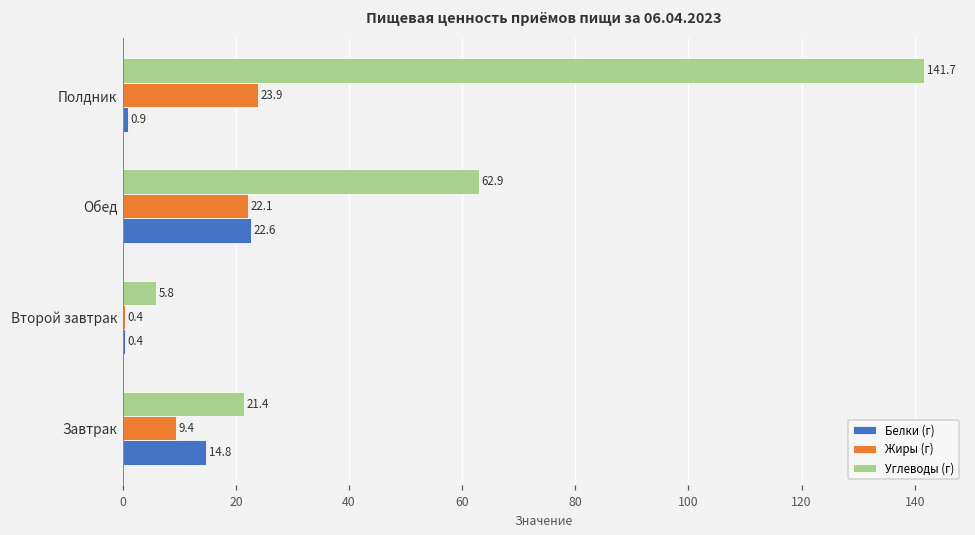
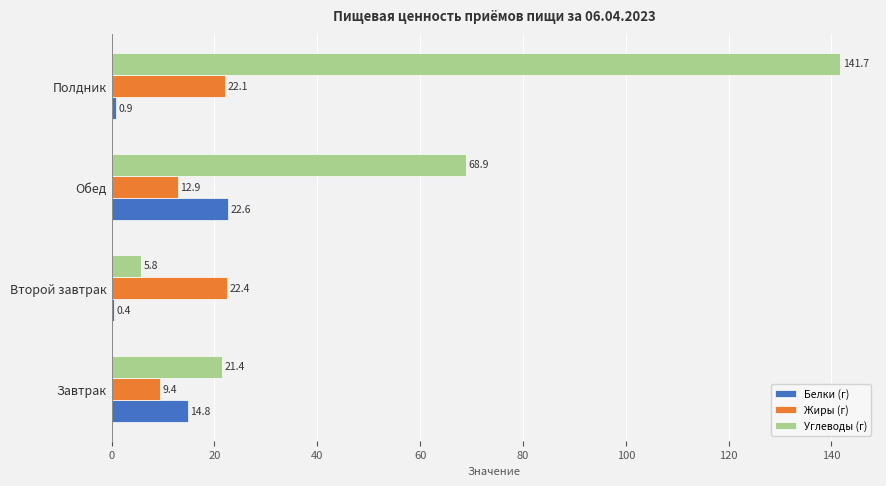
  {
    "Белки (г)": {
      "Полдник": 0.9,
      "Обед": 22.6,
      "Второй завтрак": 0.4,
      "Завтрак": 14.8
    },
    "Жиры (г)": {
-     "Полдник": 23.9,
-     "Обед": 22.1,
-     "Второй завтрак": 0.4,
+     "Полдник": 22.1,
+     "Обед": 12.9,
+     "Второй завтрак": 22.4,
      "Завтрак": 9.4
    },
    "Углеводы (г)": {
      "Полдник": 141.7,
-     "Обед": 62.9,
+     "Обед": 68.9,
      "Второй завтрак": 5.8,
      "Завтрак": 21.4
    }
  }
